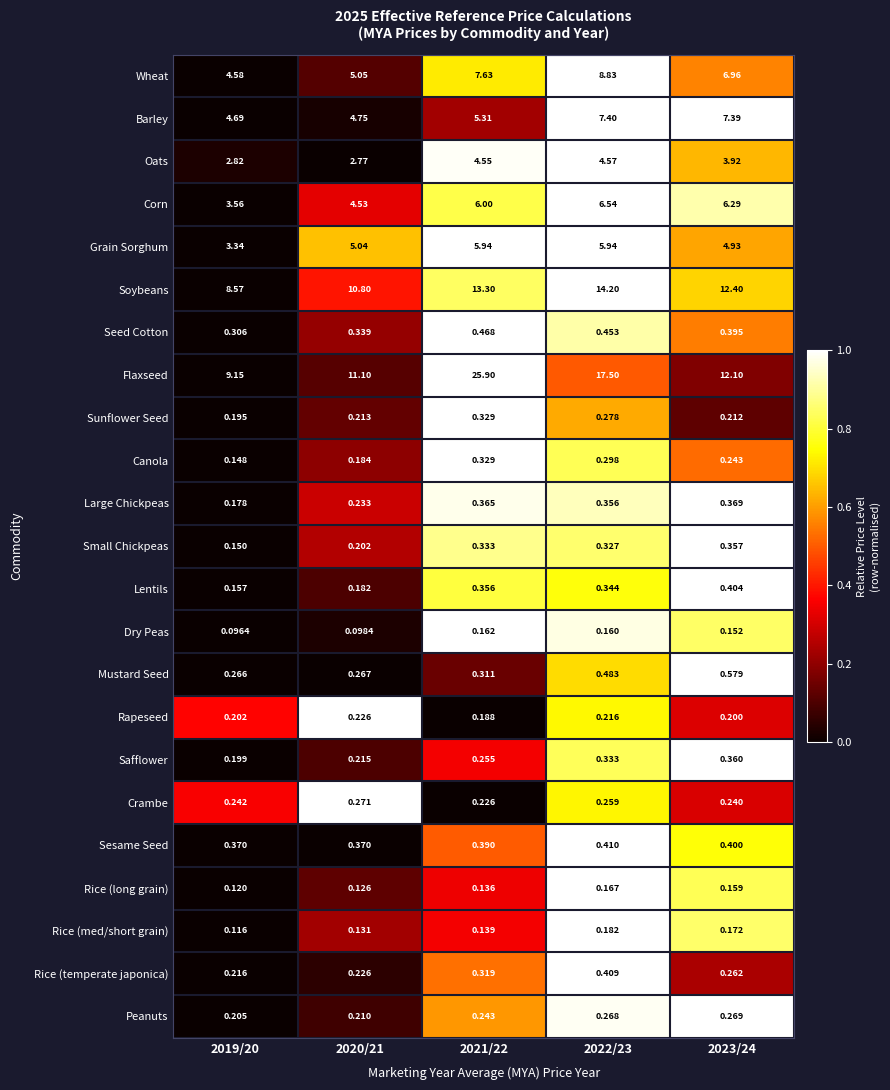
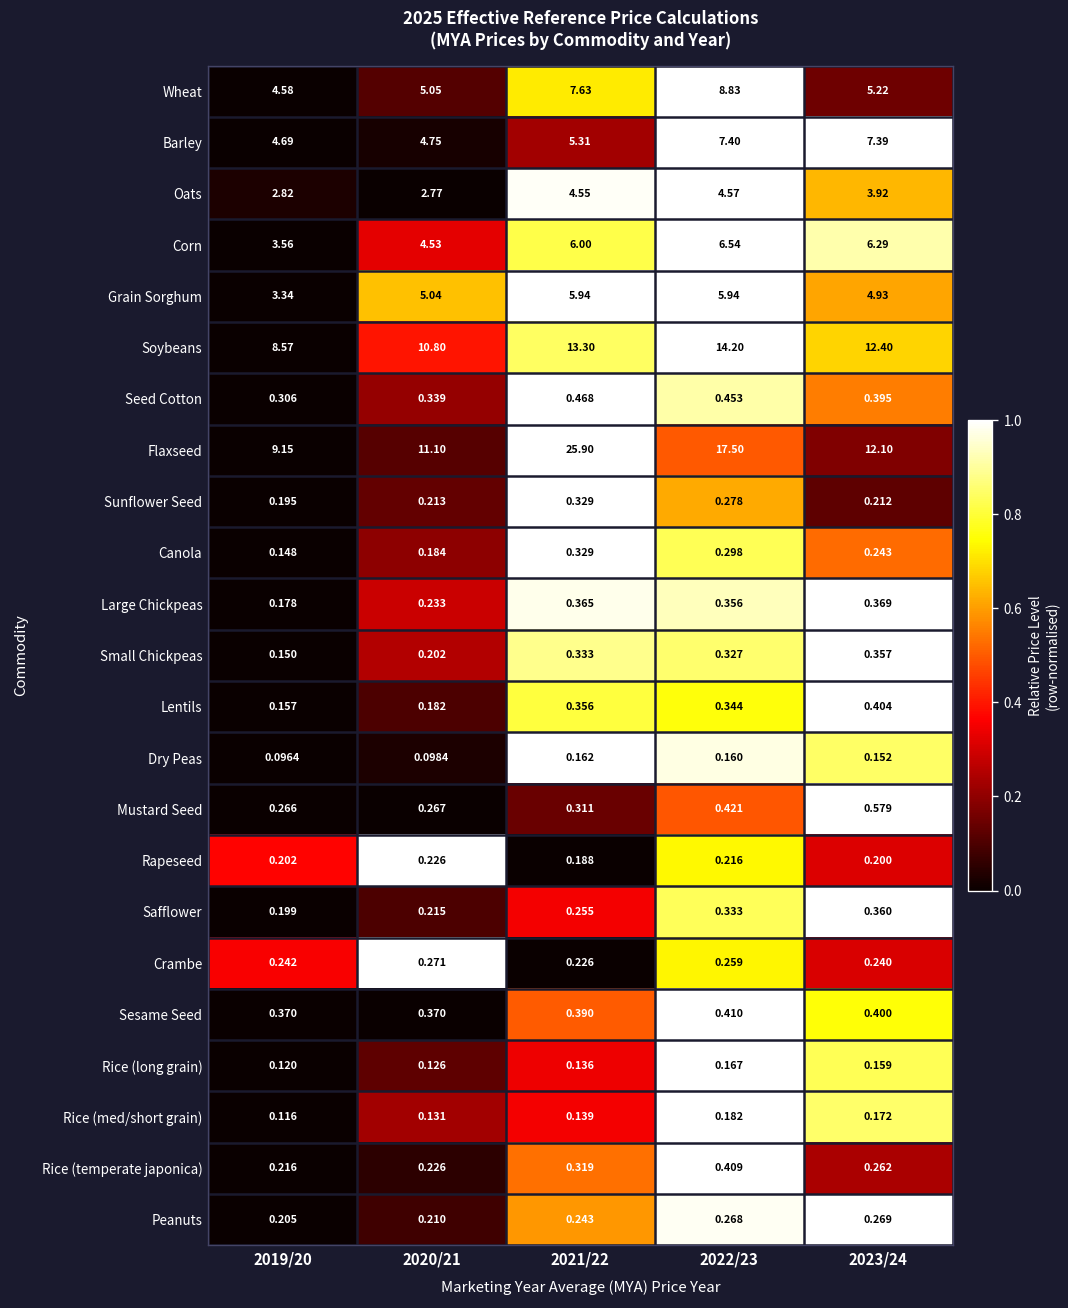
  {
    "Wheat": {
      "2019/20": 4.58,
      "2020/21": 5.05,
      "2021/22": 7.63,
      "2022/23": 8.83,
-     "2023/24": 6.96
+     "2023/24": 5.22
    },
    "Barley": {
      "2019/20": 4.69,
      "2020/21": 4.75,
      "2021/22": 5.31,
      "2022/23": 7.40,
      "2023/24": 7.39
    },
    "Oats": {
      "2019/20": 2.82,
      "2020/21": 2.77,
      "2021/22": 4.55,
      "2022/23": 4.57,
      "2023/24": 3.92
    },
    "Corn": {
      "2019/20": 3.56,
      "2020/21": 4.53,
      "2021/22": 6.00,
      "2022/23": 6.54,
      "2023/24": 6.29
    },
    "Grain Sorghum": {
      "2019/20": 3.34,
      "2020/21": 5.04,
      "2021/22": 5.94,
      "2022/23": 5.94,
      "2023/24": 4.93
    },
    "Soybeans": {
      "2019/20": 8.57,
      "2020/21": 10.80,
      "2021/22": 13.30,
      "2022/23": 14.20,
      "2023/24": 12.40
    },
    "Seed Cotton": {
      "2019/20": 0.306,
      "2020/21": 0.339,
      "2021/22": 0.468,
      "2022/23": 0.453,
      "2023/24": 0.395
    },
    "Flaxseed": {
      "2019/20": 9.15,
      "2020/21": 11.10,
      "2021/22": 25.90,
      "2022/23": 17.50,
      "2023/24": 12.10
    },
    "Sunflower Seed": {
      "2019/20": 0.195,
      "2020/21": 0.213,
      "2021/22": 0.329,
      "2022/23": 0.278,
      "2023/24": 0.212
    },
    "Canola": {
      "2019/20": 0.148,
      "2020/21": 0.184,
      "2021/22": 0.329,
      "2022/23": 0.298,
      "2023/24": 0.243
    },
    "Large Chickpeas": {
      "2019/20": 0.178,
      "2020/21": 0.233,
      "2021/22": 0.365,
      "2022/23": 0.356,
      "2023/24": 0.369
    },
    "Small Chickpeas": {
      "2019/20": 0.150,
      "2020/21": 0.202,
      "2021/22": 0.333,
      "2022/23": 0.327,
      "2023/24": 0.357
    },
    "Lentils": {
      "2019/20": 0.157,
      "2020/21": 0.182,
      "2021/22": 0.356,
      "2022/23": 0.344,
      "2023/24": 0.404
    },
    "Dry Peas": {
      "2019/20": 0.0964,
      "2020/21": 0.0984,
      "2021/22": 0.162,
      "2022/23": 0.160,
      "2023/24": 0.152
    },
    "Mustard Seed": {
      "2019/20": 0.266,
      "2020/21": 0.267,
      "2021/22": 0.311,
-     "2022/23": 0.483,
+     "2022/23": 0.421,
      "2023/24": 0.579
    },
    "Rapeseed": {
      "2019/20": 0.202,
      "2020/21": 0.226,
      "2021/22": 0.188,
      "2022/23": 0.216,
      "2023/24": 0.200
    },
    "Safflower": {
      "2019/20": 0.199,
      "2020/21": 0.215,
      "2021/22": 0.255,
      "2022/23": 0.333,
      "2023/24": 0.360
    },
    "Crambe": {
      "2019/20": 0.242,
      "2020/21": 0.271,
      "2021/22": 0.226,
      "2022/23": 0.259,
      "2023/24": 0.240
    },
    "Sesame Seed": {
      "2019/20": 0.370,
      "2020/21": 0.370,
      "2021/22": 0.390,
      "2022/23": 0.410,
      "2023/24": 0.400
    },
    "Rice (long grain)": {
      "2019/20": 0.120,
      "2020/21": 0.126,
      "2021/22": 0.136,
      "2022/23": 0.167,
      "2023/24": 0.159
    },
    "Rice (med/short grain)": {
      "2019/20": 0.116,
      "2020/21": 0.131,
      "2021/22": 0.139,
      "2022/23": 0.182,
      "2023/24": 0.172
    },
    "Rice (temperate japonica)": {
      "2019/20": 0.216,
      "2020/21": 0.226,
      "2021/22": 0.319,
      "2022/23": 0.409,
      "2023/24": 0.262
    },
    "Peanuts": {
      "2019/20": 0.205,
      "2020/21": 0.210,
      "2021/22": 0.243,
      "2022/23": 0.268,
      "2023/24": 0.269
    }
  }
